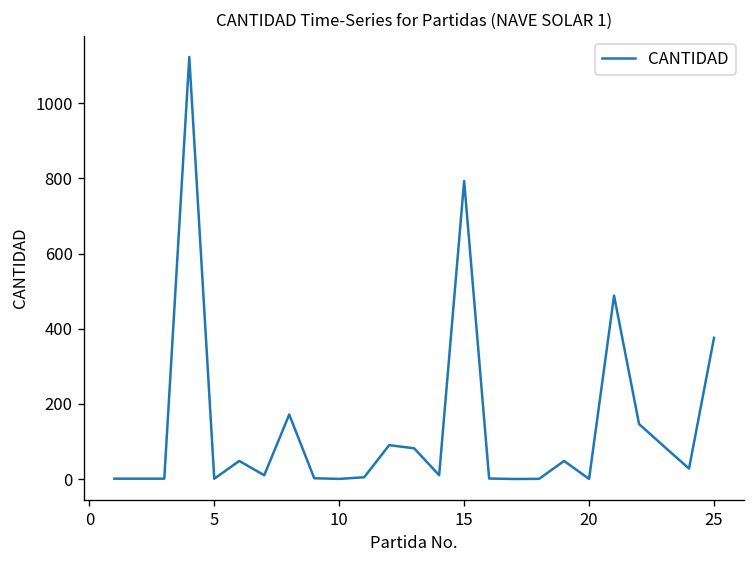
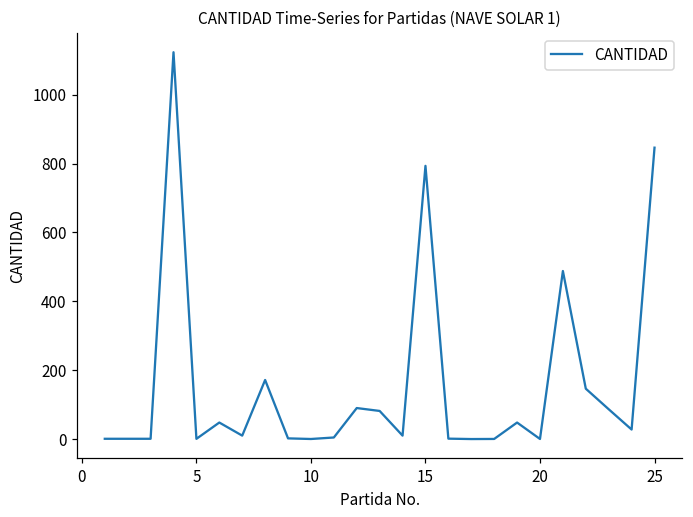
  {
    "5": 0,
    "10": 0,
    "15": 790,
    "20": 0,
-   "25": 380
+   "25": 850
  }
